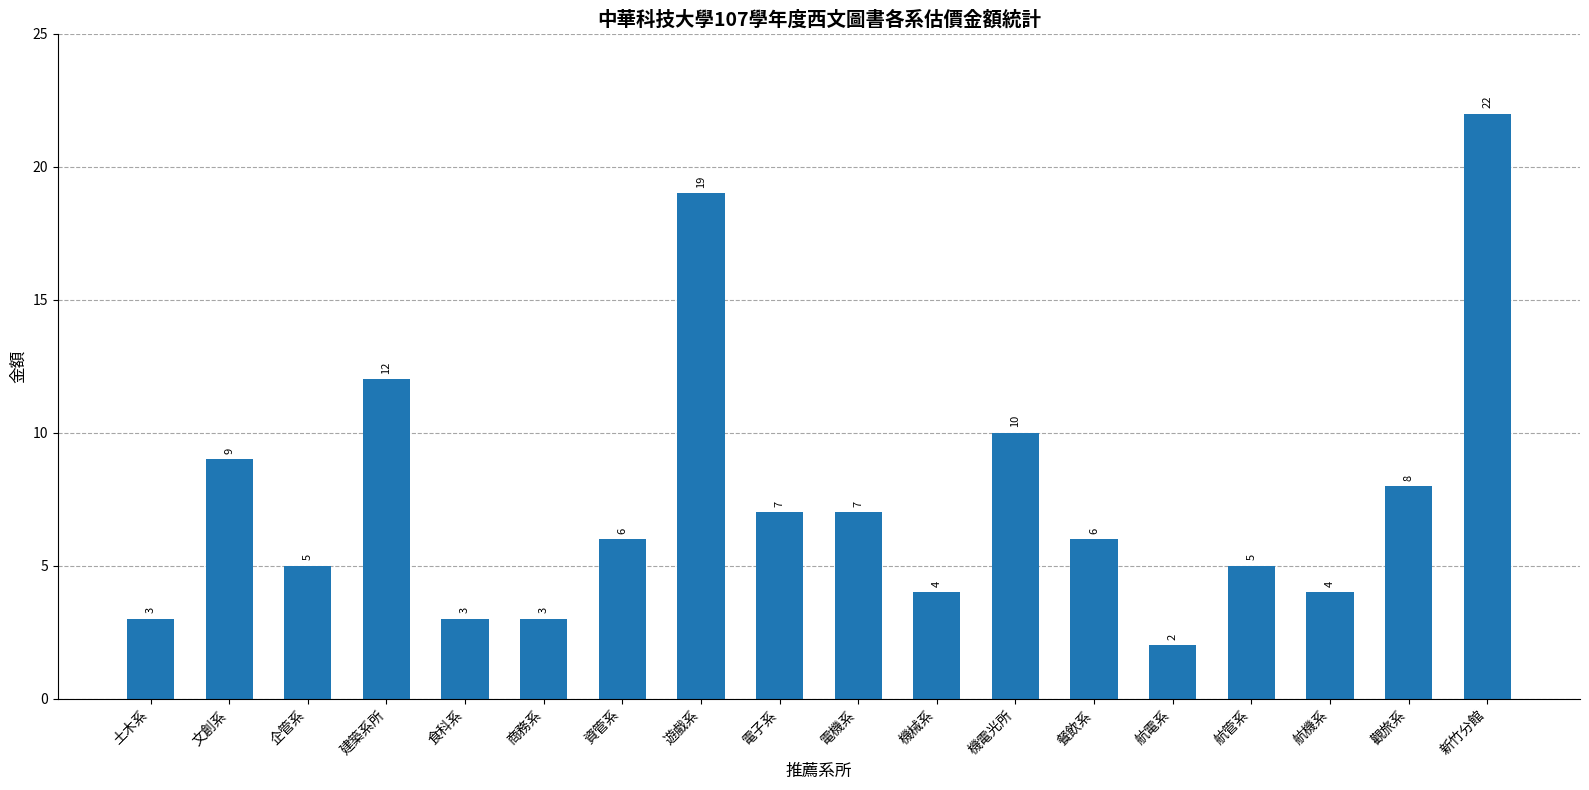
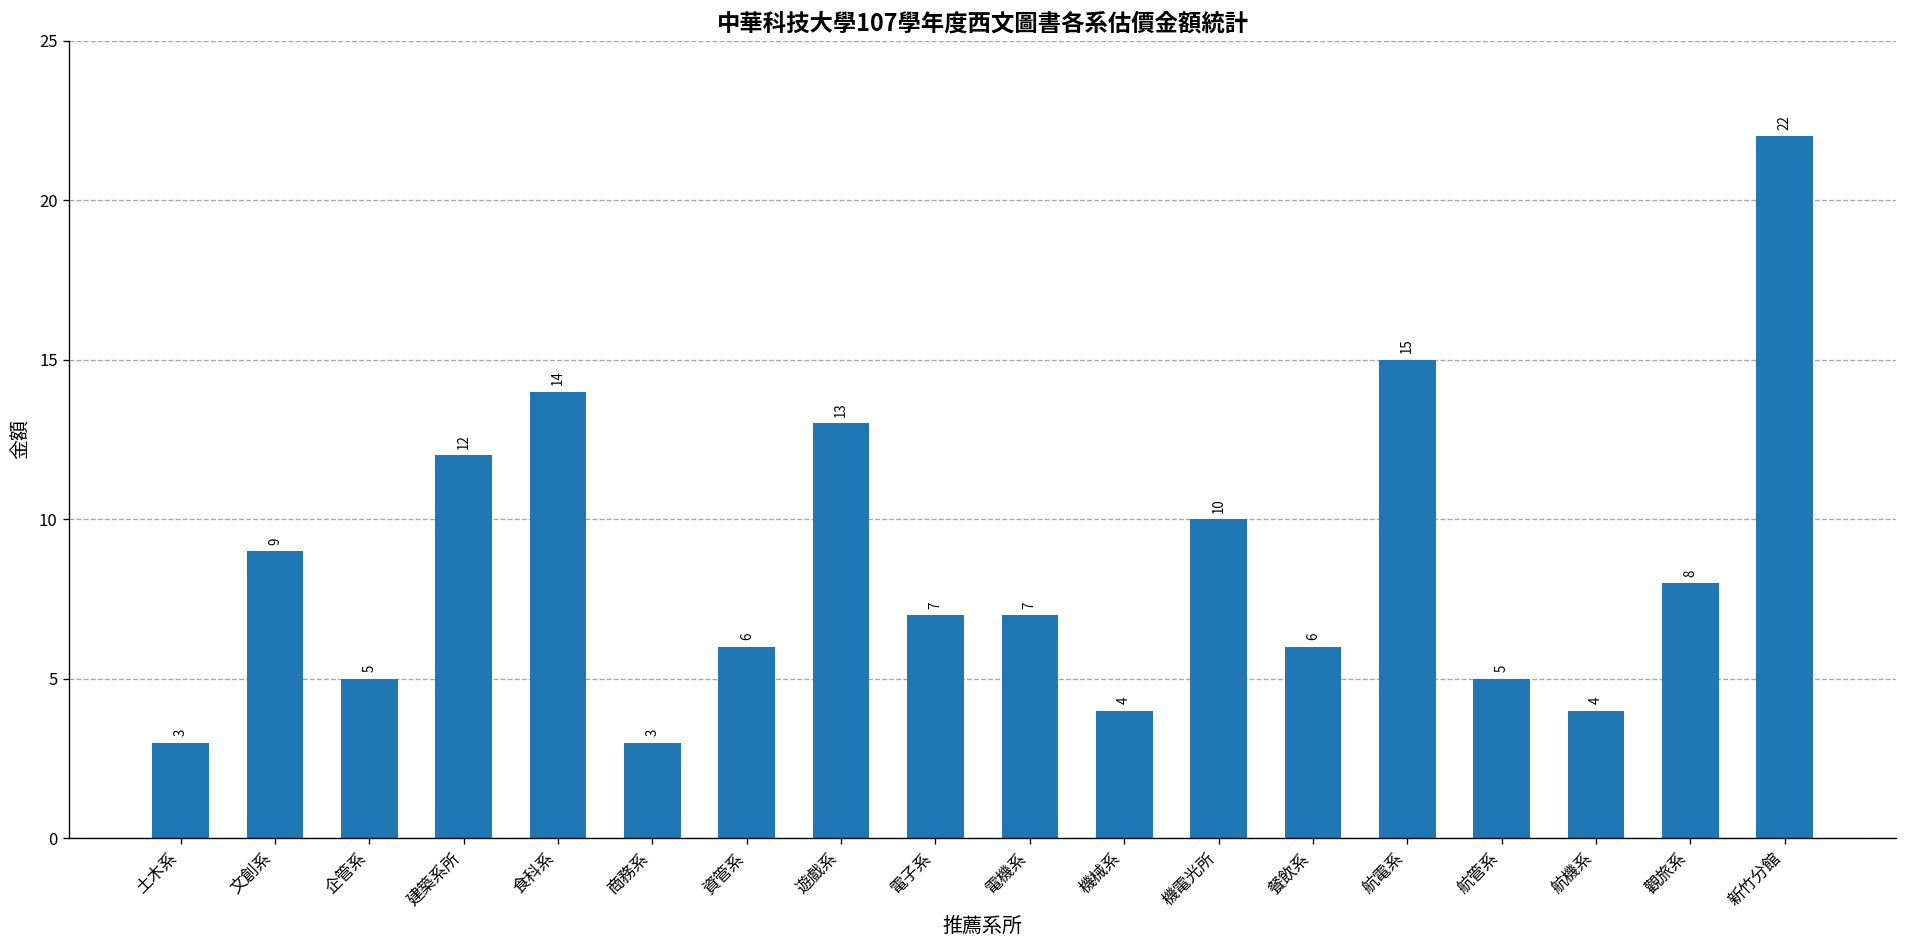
  {
    "土木系": 3,
    "文創系": 9,
    "企管系": 5,
    "建築系所": 12,
-   "食科系": 3,
+   "食科系": 14,
    "商務系": 3,
    "資管系": 6,
-   "遊戲系": 19,
+   "遊戲系": 13,
    "電子系": 7,
    "電機系": 7,
    "機械系": 4,
    "機電光所": 10,
    "餐飲系": 6,
-   "航電系": 2,
+   "航電系": 15,
    "航管系": 5,
    "航機系": 4,
    "觀旅系": 8,
    "新竹分館": 22
  }
